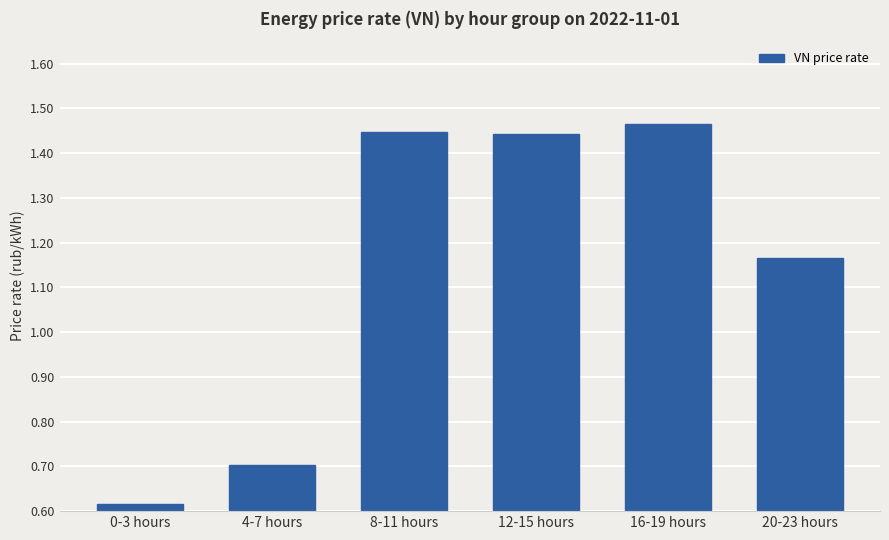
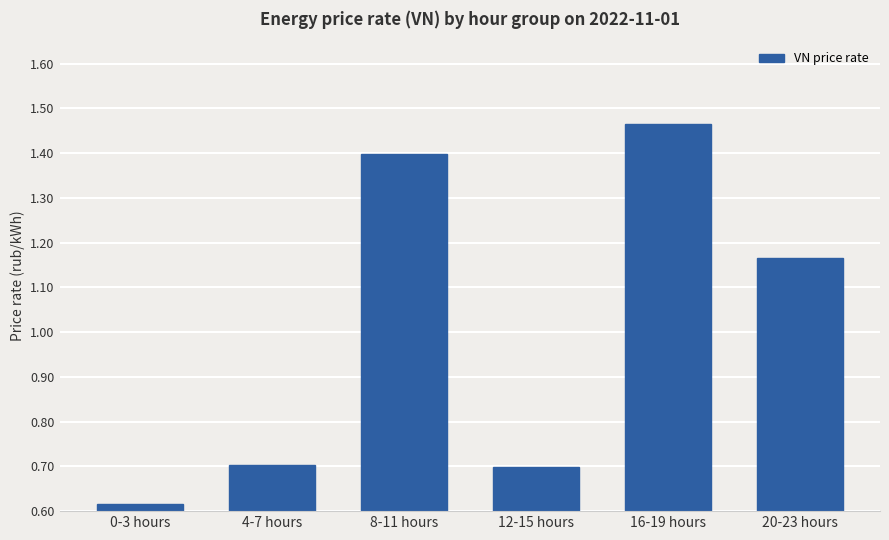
  {
    "0-3 hours": 0.62,
    "4-7 hours": 0.70,
-   "8-11 hours": 1.45,
-   "12-15 hours": 1.44,
+   "8-11 hours": 1.40,
+   "12-15 hours": 0.70,
    "16-19 hours": 1.46,
    "20-23 hours": 1.17
  }
